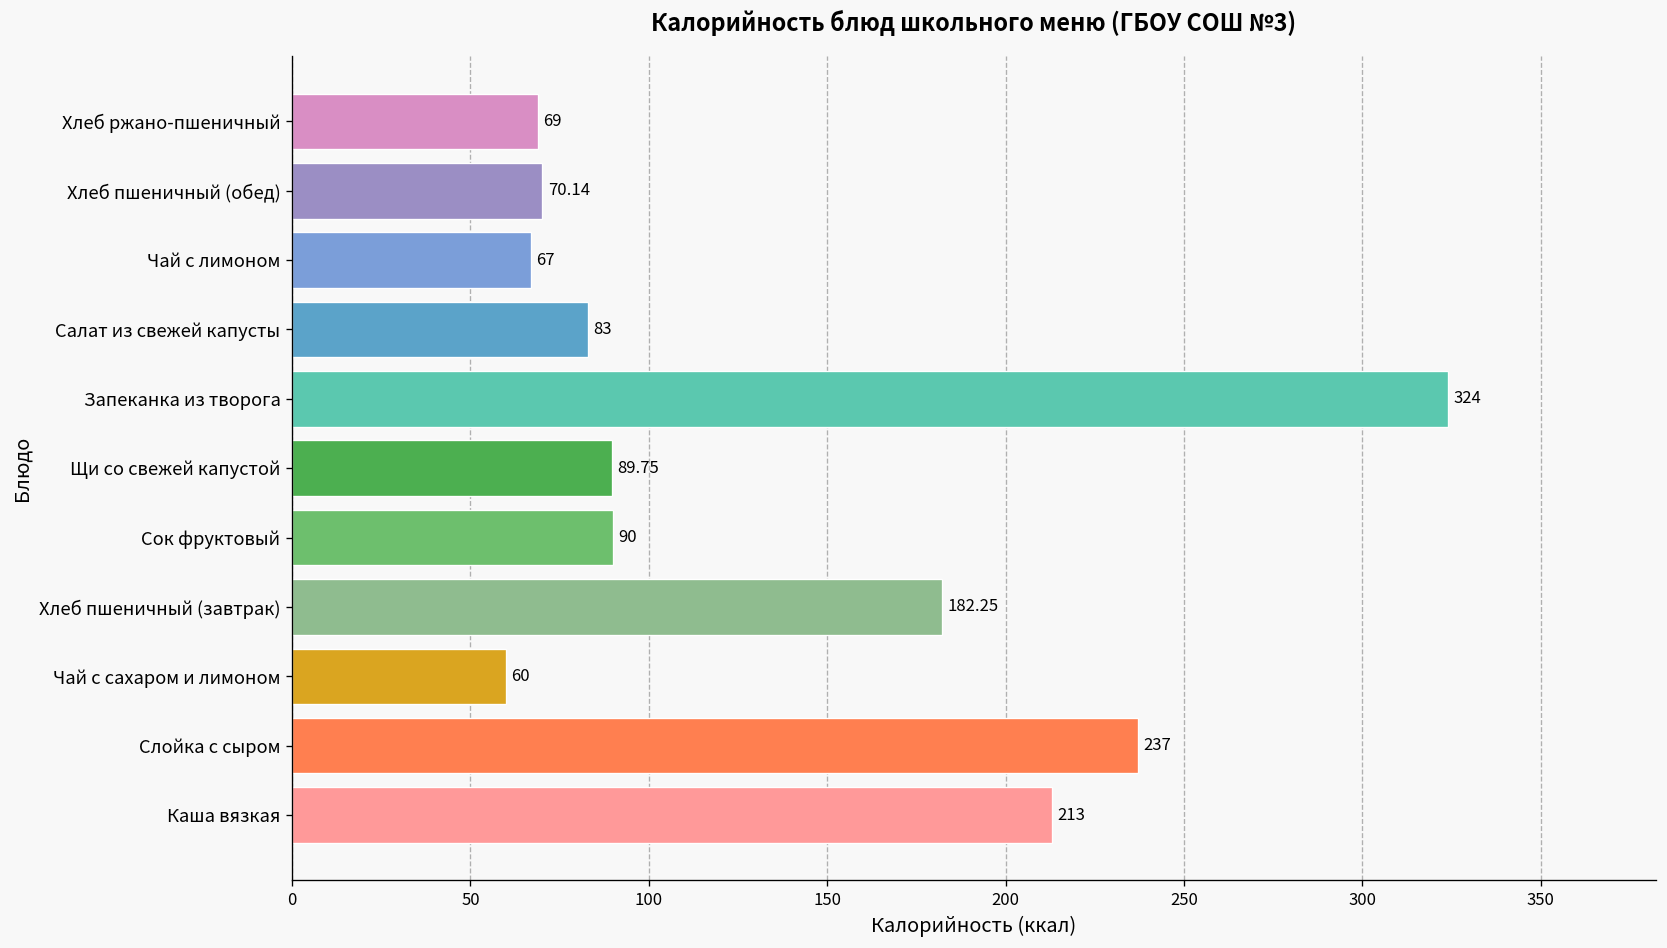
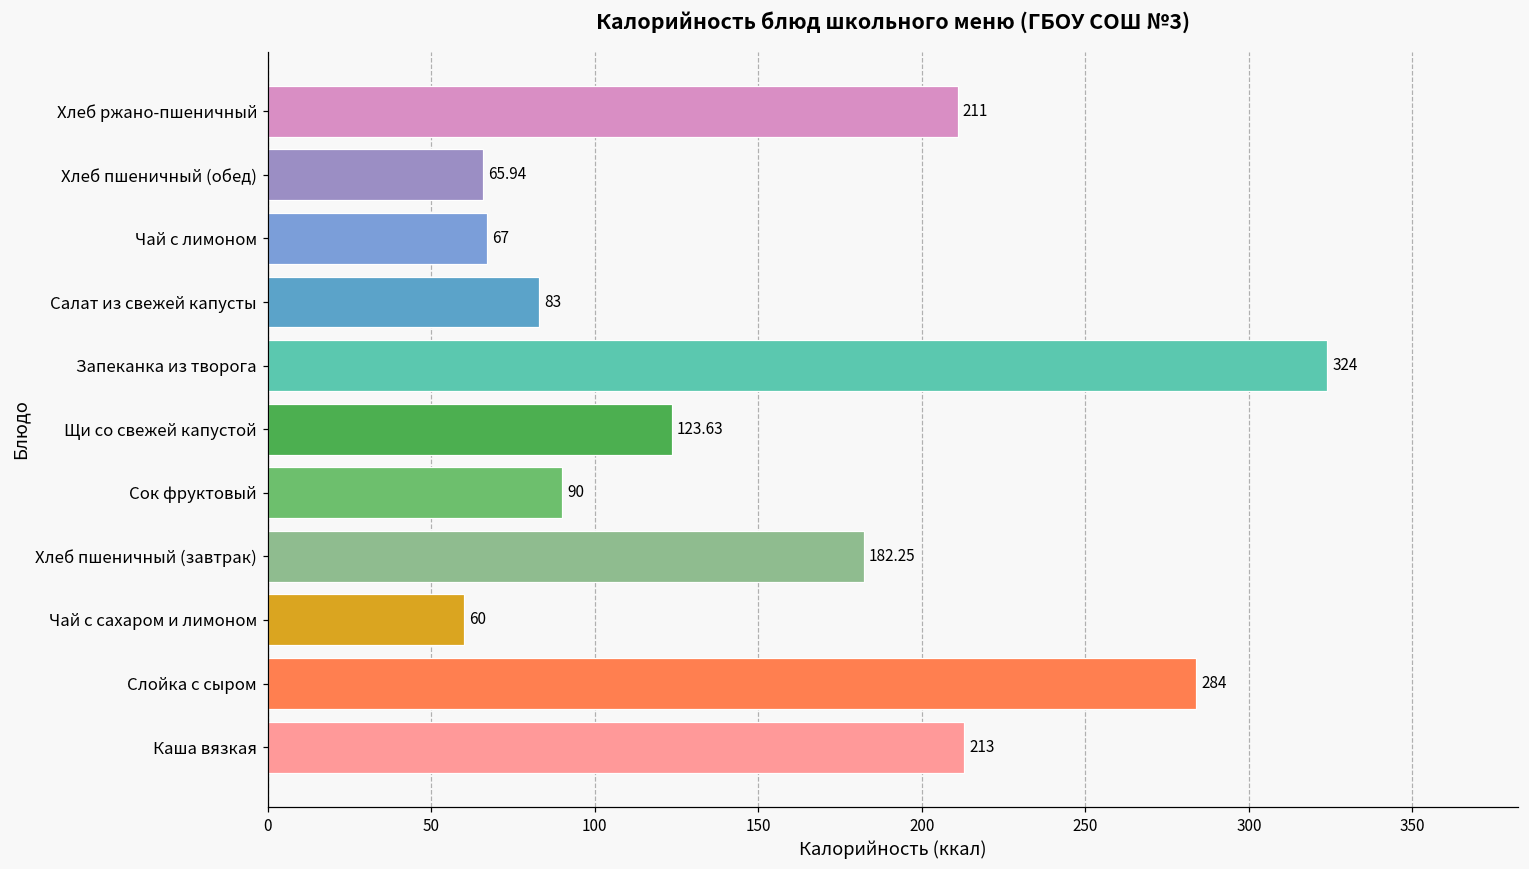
  {
-   "Хлеб ржано-пшеничный": 69,
-   "Хлеб пшеничный (обед)": 70.14,
+   "Хлеб ржано-пшеничный": 211,
+   "Хлеб пшеничный (обед)": 65.94,
    "Чай с лимоном": 67,
    "Салат из свежей капусты": 83,
    "Запеканка из творога": 324,
-   "Щи со свежей капустой": 89.75,
+   "Щи со свежей капустой": 123.63,
    "Сок фруктовый": 90,
    "Хлеб пшеничный (завтрак)": 182.25,
    "Чай с сахаром и лимоном": 60,
-   "Слойка с сыром": 237,
+   "Слойка с сыром": 284,
    "Каша вязкая": 213
  }
